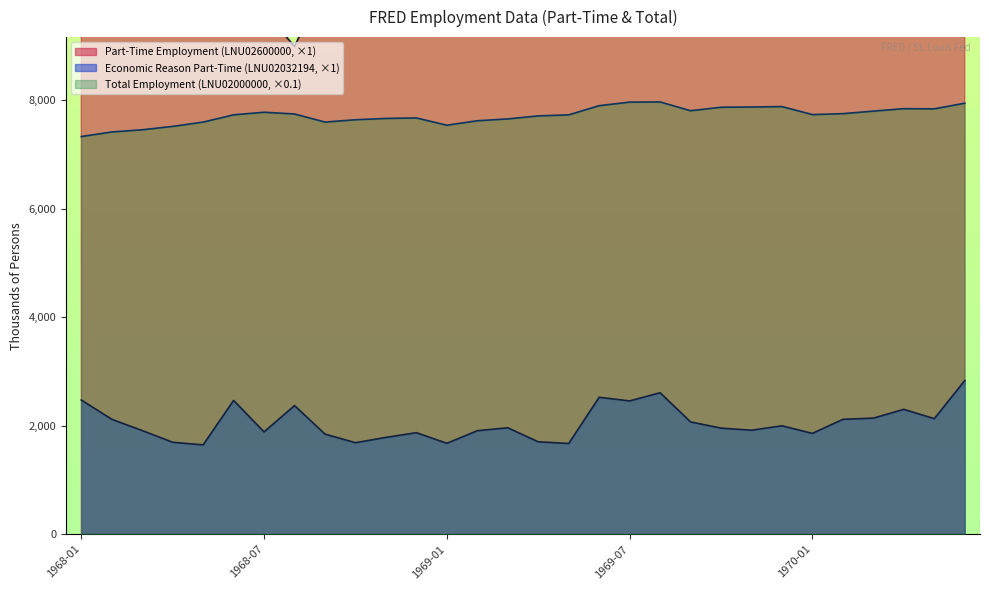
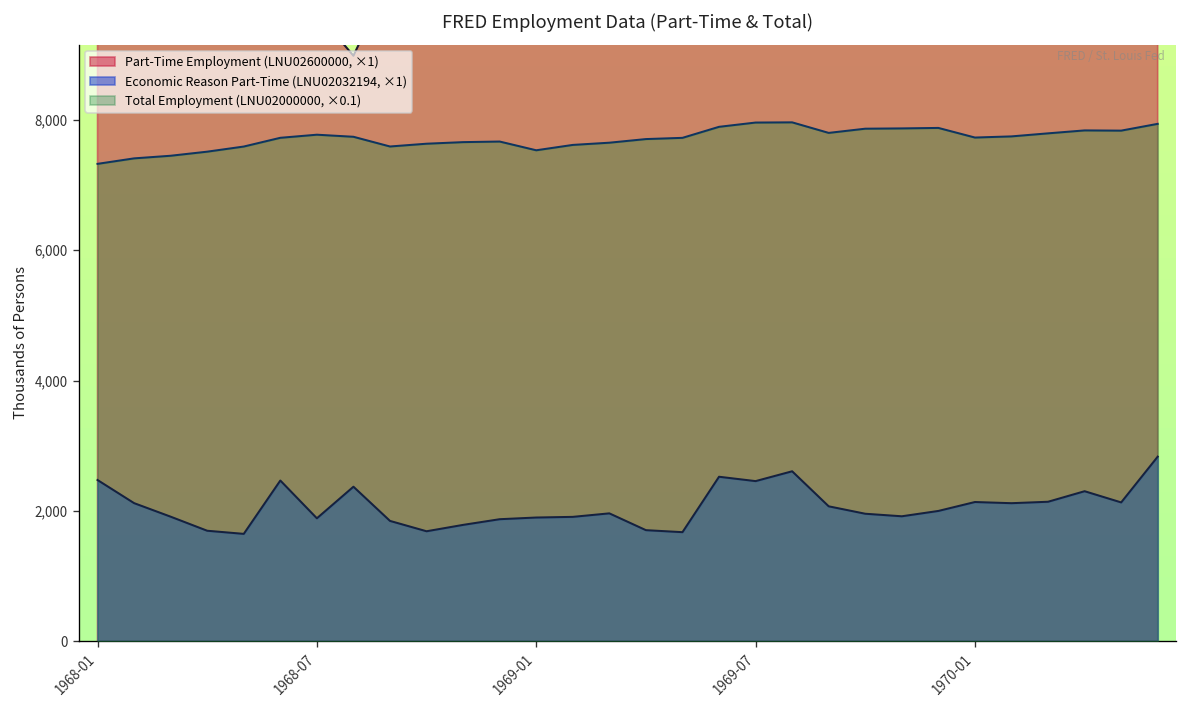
  {
    "Economic Reason Part-Time (LNU02032194, ×1)": {
      "1968-01": "2,500",
      "1968-07": "1,900",
-     "1969-01": "1,700",
+     "1969-01": "1,900",
      "1969-07": "2,500",
-     "1970-01": "1,900"
+     "1970-01": "2,100"
    },
    "Total Employment (LNU02000000, ×0.1)": {
      "1968-01": "7,300",
      "1968-07": "7,800",
      "1969-01": "7,500",
      "1969-07": "8,000",
      "1970-01": "7,700"
    }
  }
